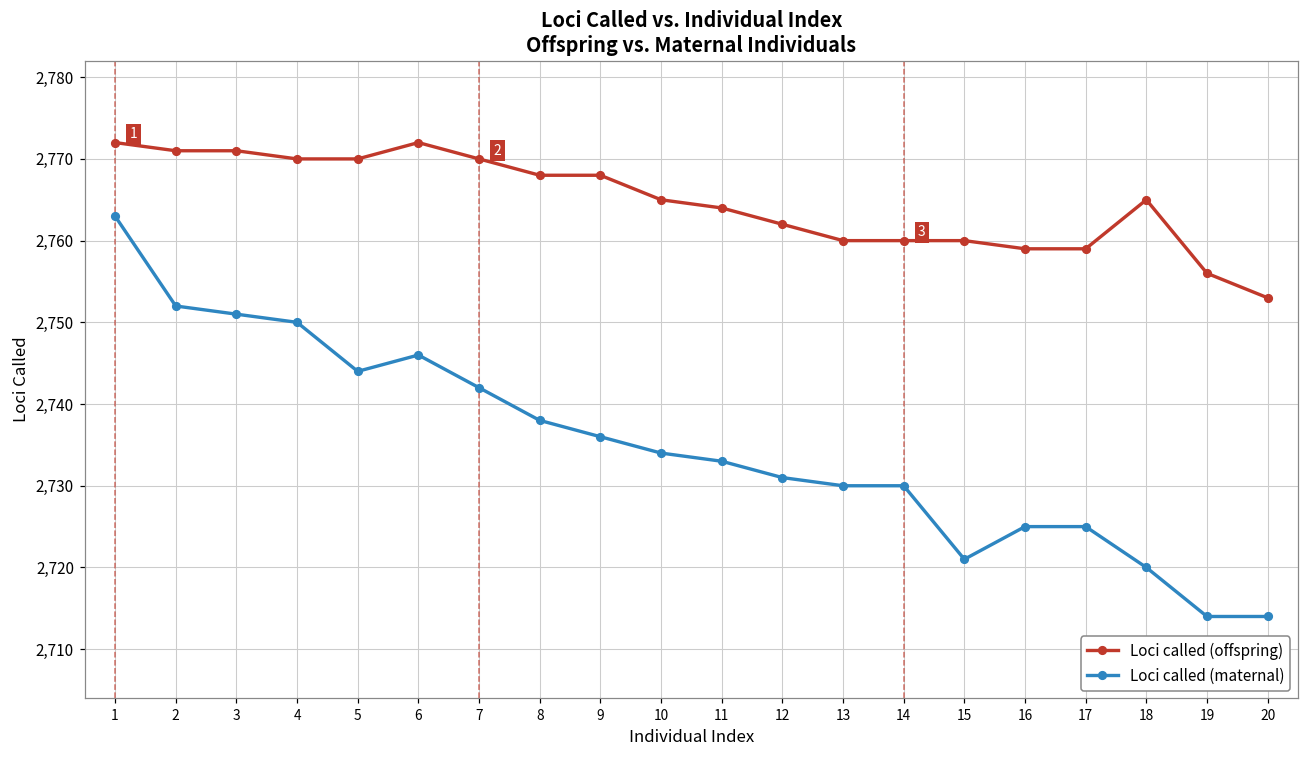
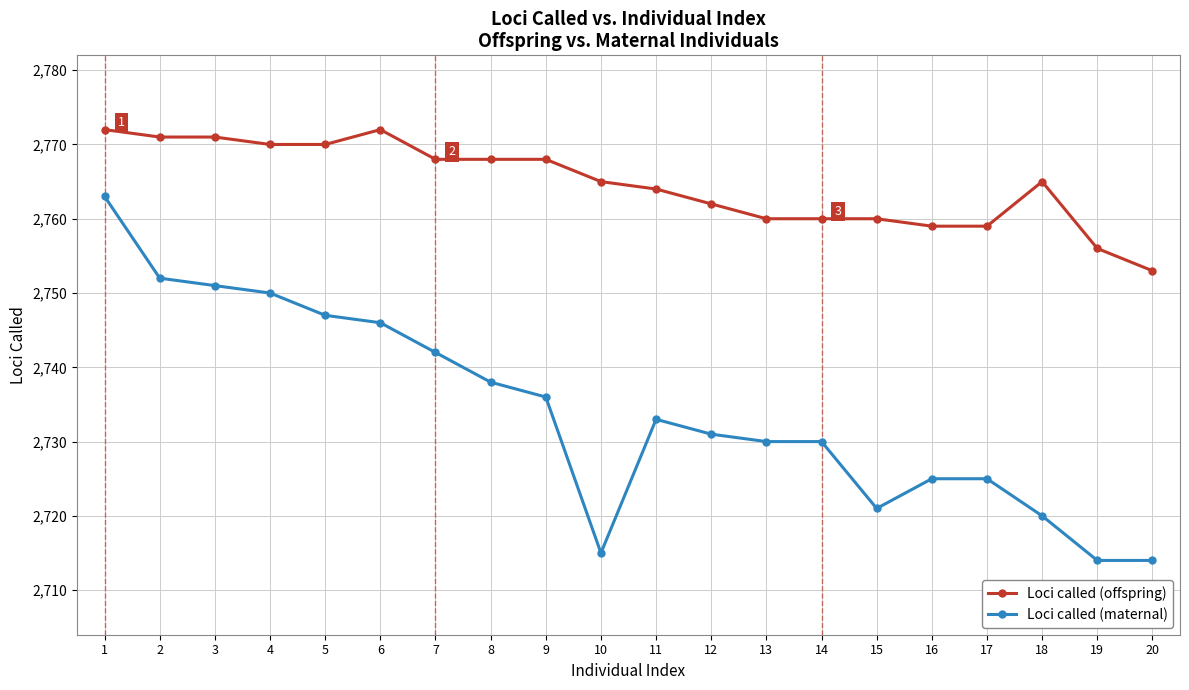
  {
    "Loci called (offspring)": {
      "2": "2,771",
      "3": "2,771",
      "4": "2,770",
      "5": "2,770",
      "6": "2,772",
-     "7": "2,770",
+     "7": "2,768",
      "8": "2,768",
      "9": "2,768",
      "10": "2,765",
      "11": "2,764",
      "12": "2,762",
      "13": "2,760",
      "15": "2,760",
      "16": "2,759",
      "17": "2,759",
      "18": "2,765",
      "19": "2,756",
      "20": "2,753"
    },
    "Loci called (maternal)": {
      "1": "2,763",
      "2": "2,752",
      "3": "2,751",
      "4": "2,750",
-     "5": "2,744",
+     "5": "2,747",
      "6": "2,746",
      "7": "2,742",
      "8": "2,738",
      "9": "2,736",
-     "10": "2,734",
+     "10": "2,715",
      "11": "2,733",
      "12": "2,731",
      "13": "2,730",
      "14": "2,730",
      "15": "2,721",
      "16": "2,725",
      "17": "2,725",
      "18": "2,720",
      "19": "2,714",
      "20": "2,714"
    }
  }
